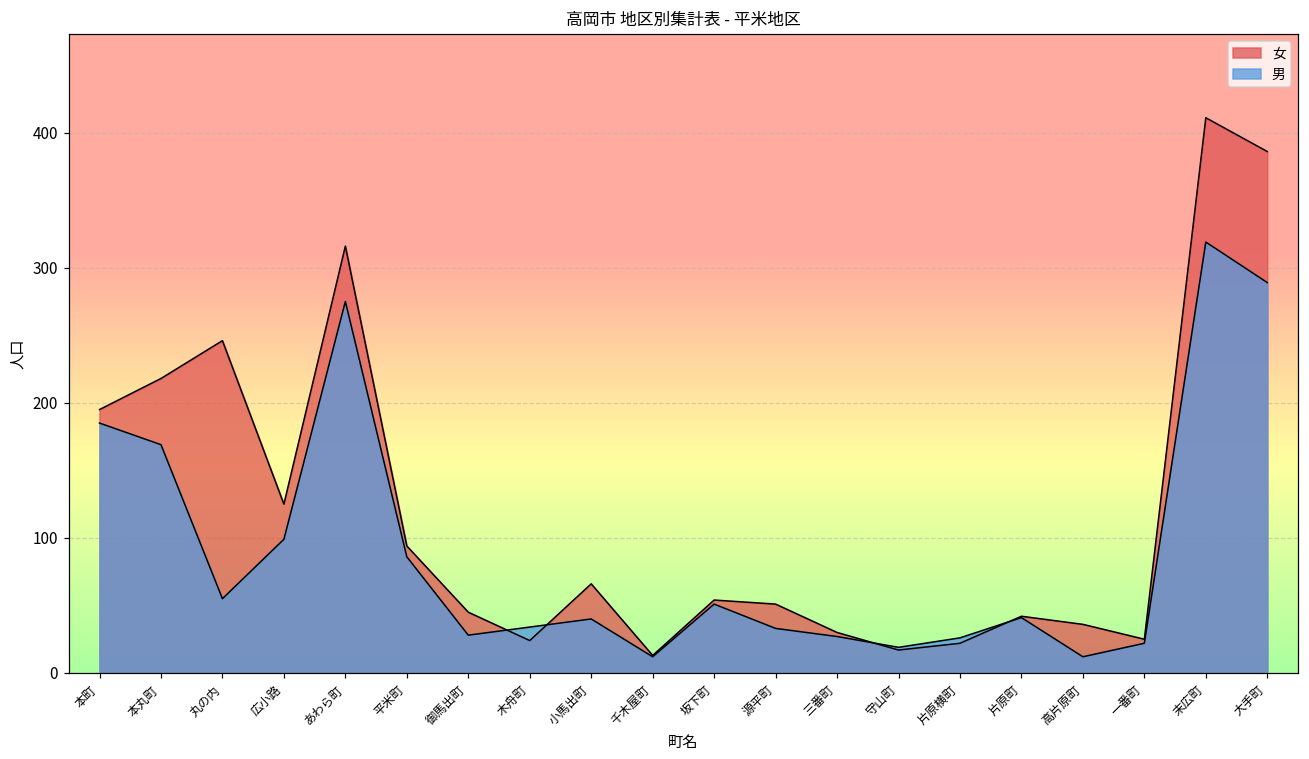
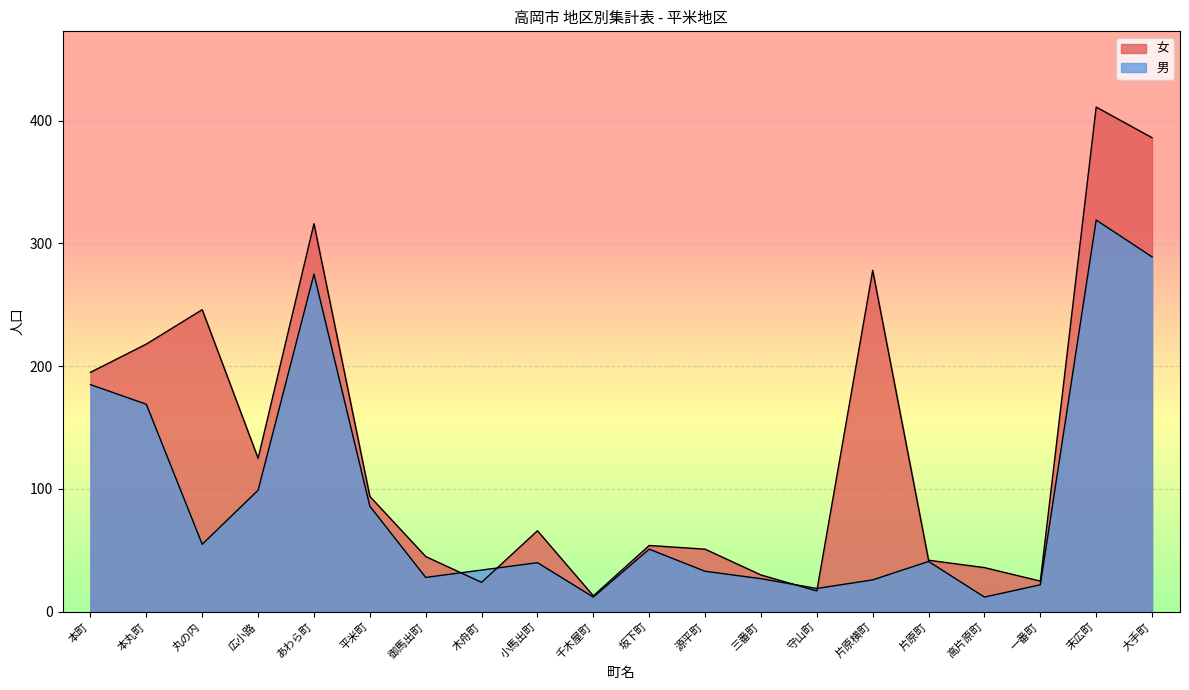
  {
    "女": {
      "本町": 195,
      "本丸町": 218,
      "丸の内": 246,
      "広小路": 125,
      "あわら町": 316,
      "平米町": 94,
      "御馬出町": 45,
      "木舟町": 24,
      "小馬出町": 66,
      "坂下町": 54,
      "源平町": 51,
      "三番町": 30,
-     "片原横町": 22,
+     "片原横町": 278,
      "高片原町": 36,
      "一番町": 25,
      "末広町": 411,
      "大手町": 386
    },
    "男": {
      "本町": 185,
      "本丸町": 169,
      "丸の内": 55,
      "広小路": 99,
      "あわら町": 275,
      "平米町": 86,
      "御馬出町": 28,
      "木舟町": 34,
      "小馬出町": 40,
      "坂下町": 51,
      "源平町": 33,
      "三番町": 27,
      "片原横町": 26,
      "高片原町": 12,
      "一番町": 22,
      "末広町": 319,
      "大手町": 289
    }
  }
